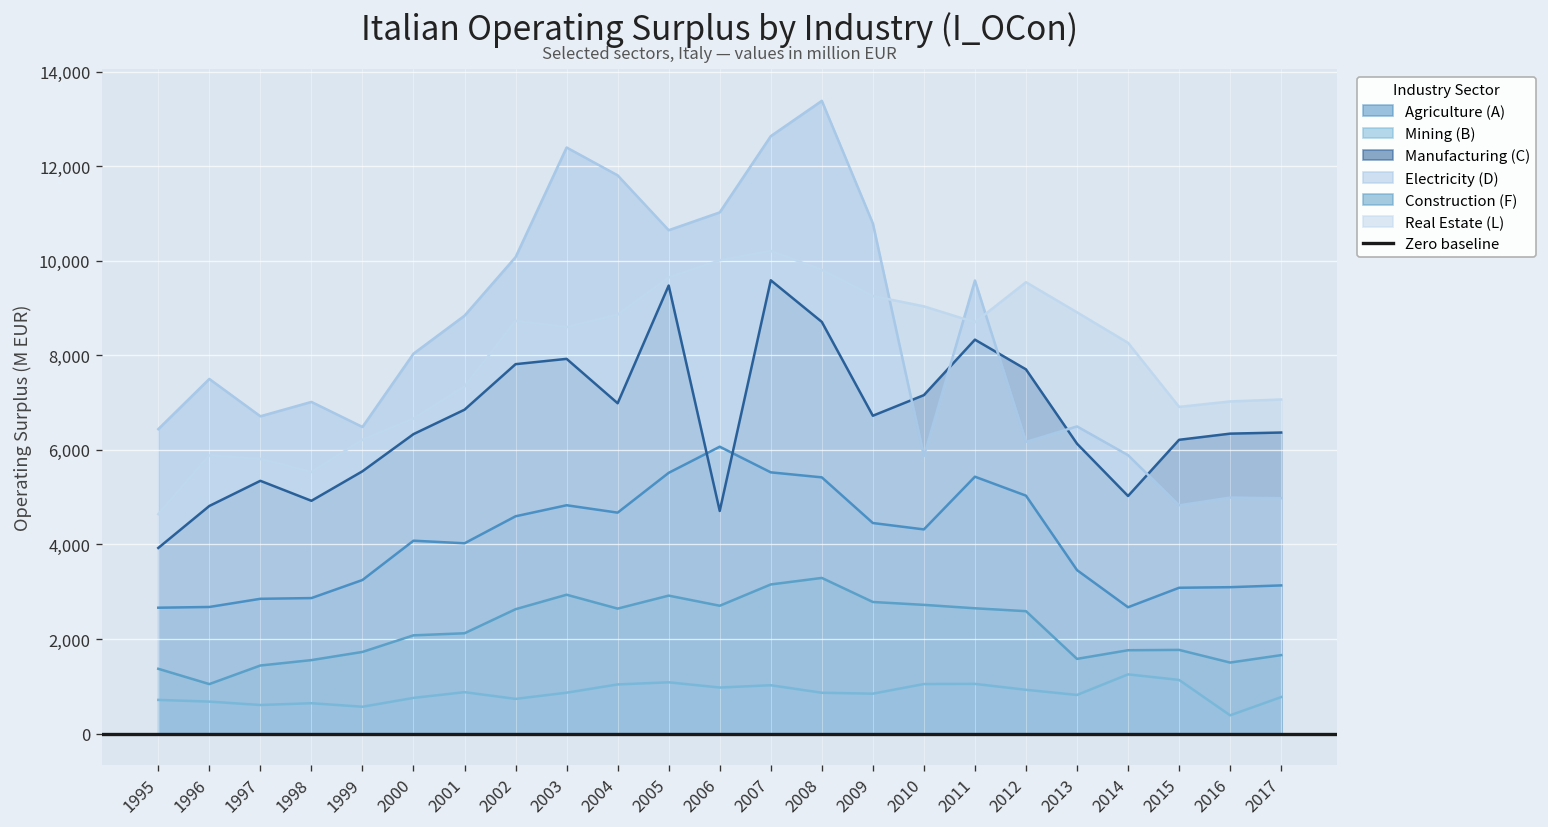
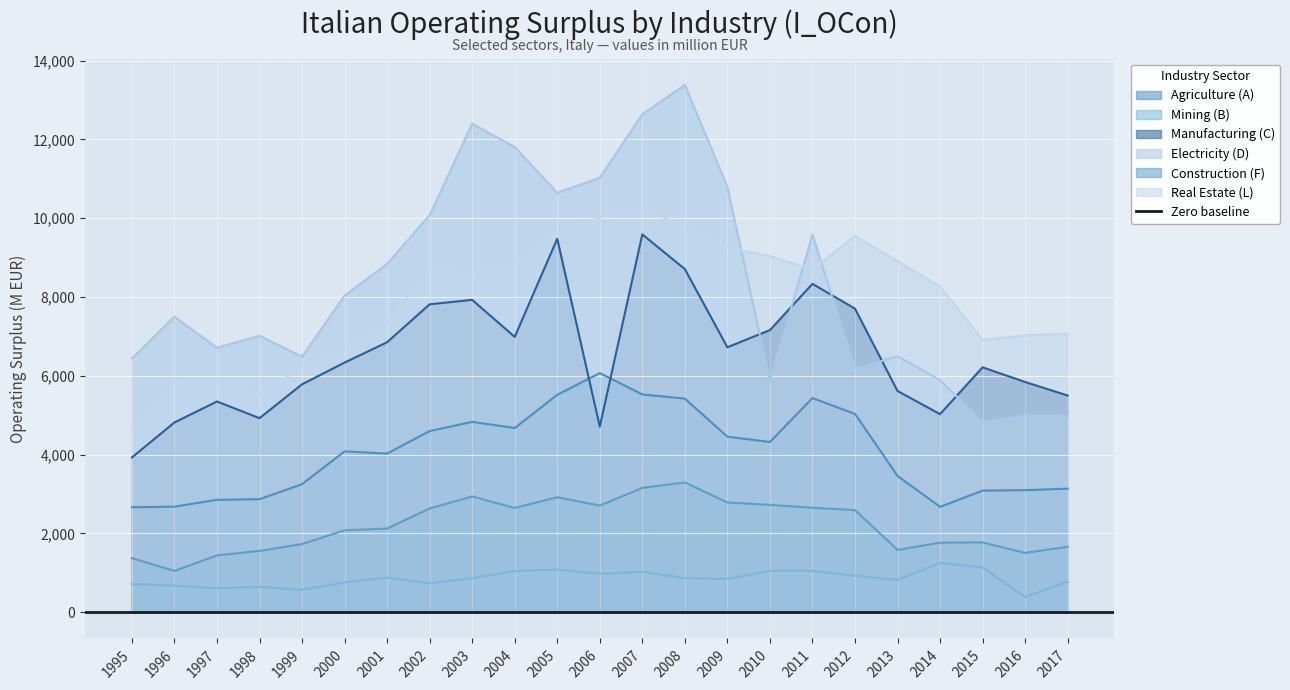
  {
    "Manufacturing (C)": {
      "1995": "3,900",
      "1996": "4,800",
      "1997": "5,300",
      "1998": "4,900",
-     "1999": "5,500",
+     "1999": "5,800",
      "2000": "6,300",
      "2001": "6,900",
      "2002": "7,800",
      "2003": "7,900",
      "2004": "7,000",
      "2005": "9,500",
      "2006": "4,700",
      "2007": "9,600",
      "2008": "8,700",
      "2009": "6,700",
      "2010": "7,200",
      "2011": "8,300",
      "2012": "7,700",
-     "2013": "6,100",
+     "2013": "5,600",
      "2014": "5,000",
      "2015": "6,200",
-     "2016": "6,300",
-     "2017": "6,400"
+     "2016": "5,800",
+     "2017": "5,500"
    }
  }
